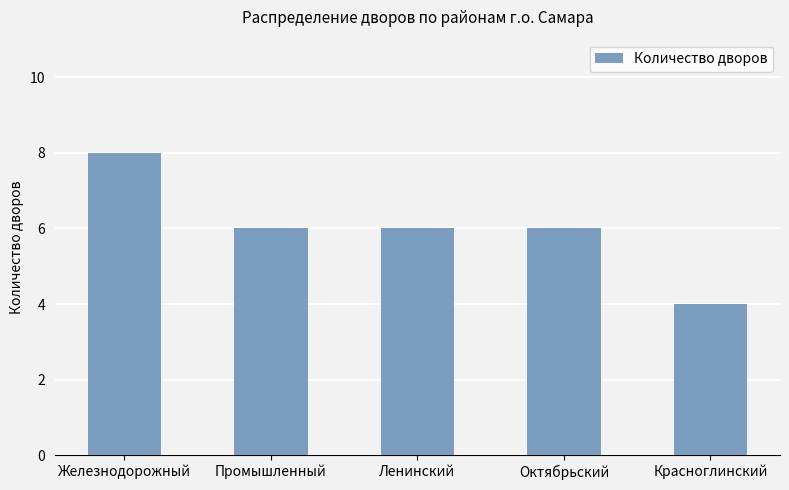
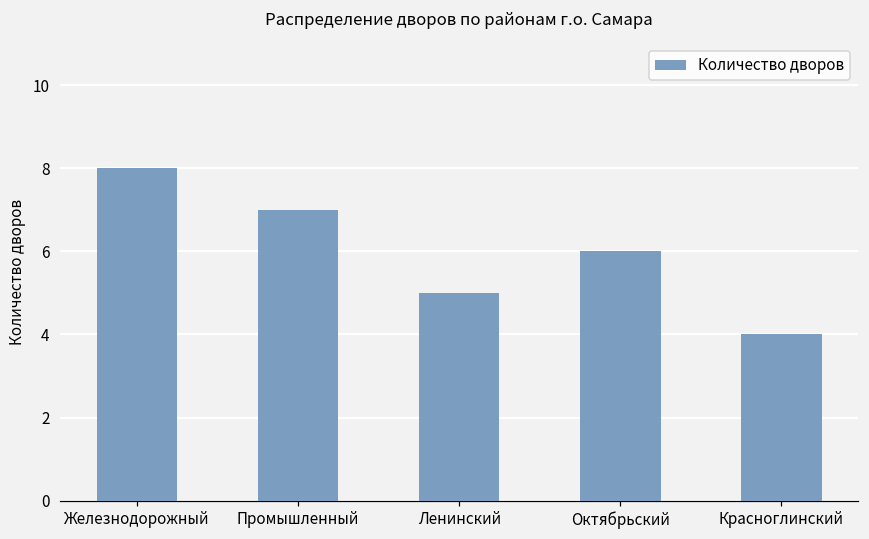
  {
    "Железнодорожный": 8,
-   "Промышленный": 6,
-   "Ленинский": 6,
+   "Промышленный": 7,
+   "Ленинский": 5,
    "Октябрьский": 6,
    "Красноглинский": 4
  }
